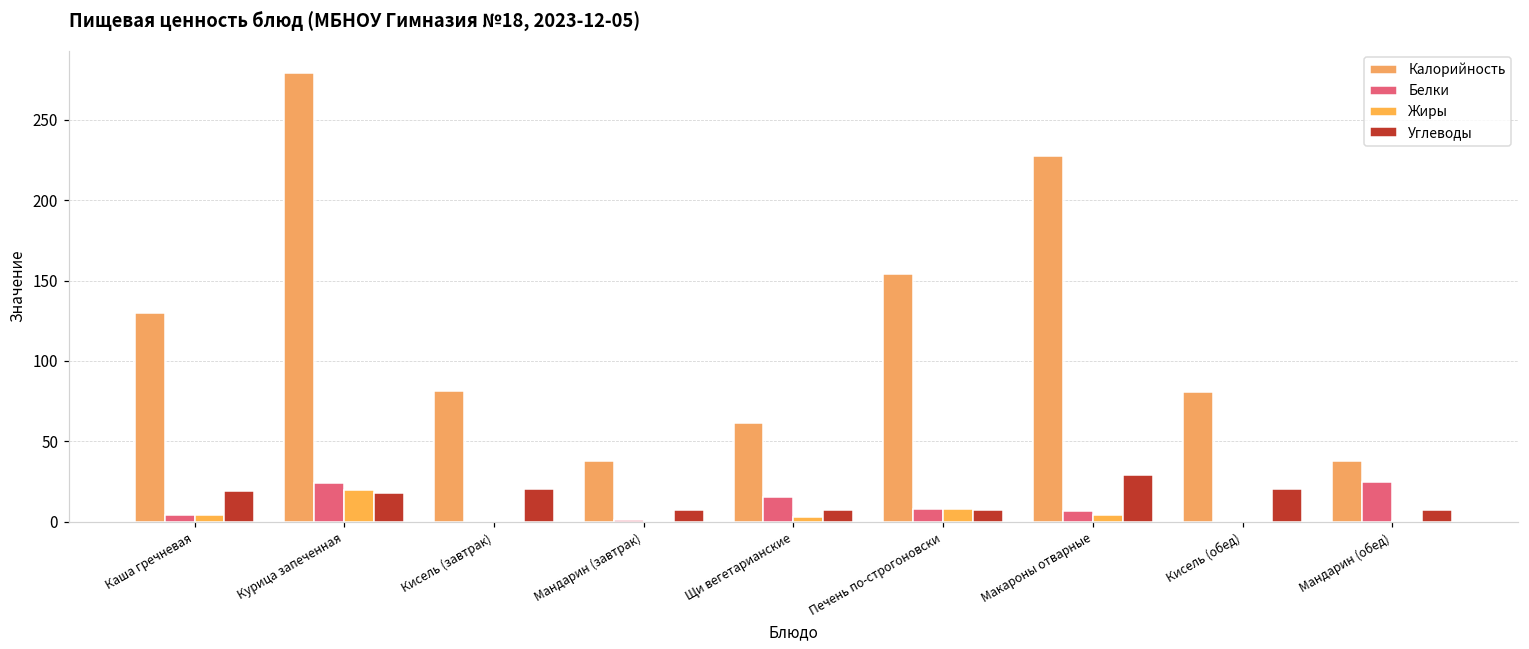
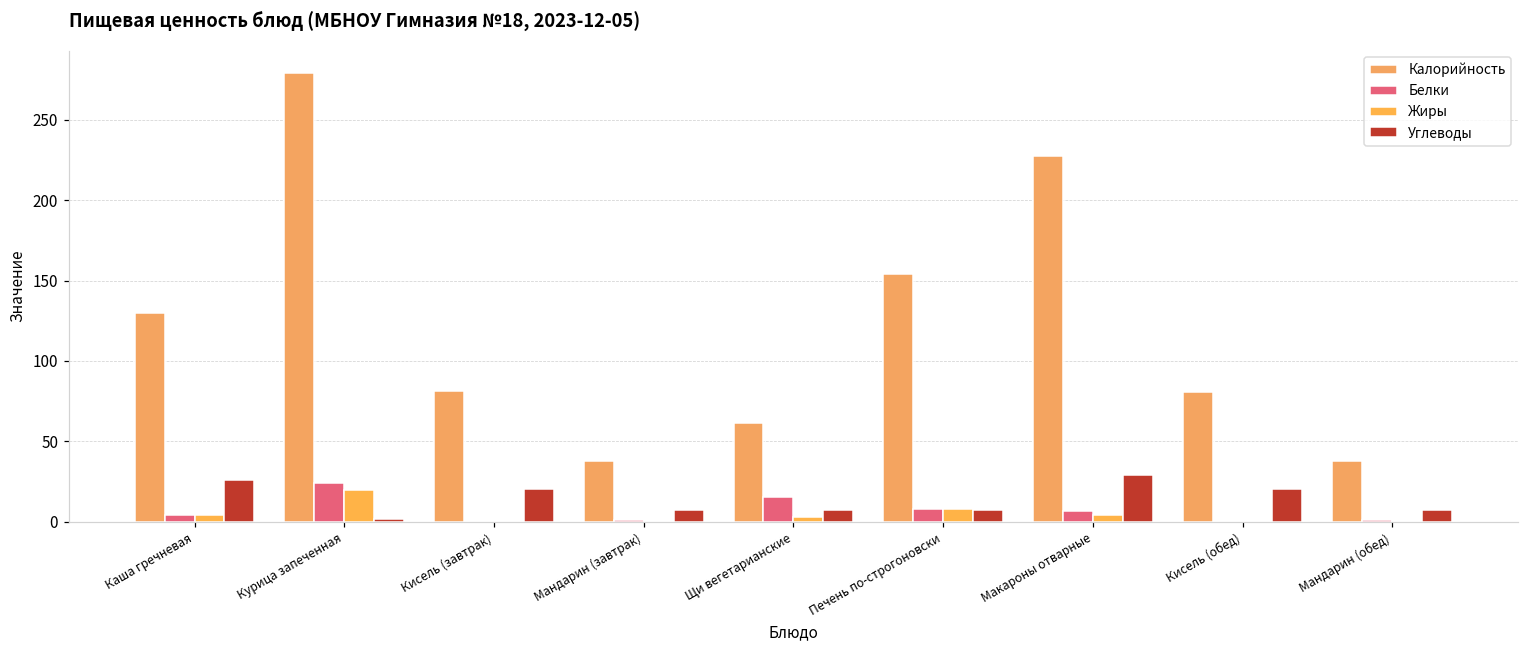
  {
    "Белки": {
      "Каша гречневая": 4,
      "Курица запеченная": 24,
      "Кисель (завтрак)": 0,
      "Щи вегетарианские": 15,
      "Печень по-строгоновски": 8,
      "Макароны отварные": 7,
      "Кисель (обед)": 0,
-     "Мандарин (обед)": 25
+     "Мандарин (обед)": 1
    },
    "Углеводы": {
-     "Каша гречневая": 19,
-     "Курица запеченная": 18,
+     "Каша гречневая": 26,
+     "Курица запеченная": 2,
      "Кисель (завтрак)": 20,
      "Мандарин (завтрак)": 8,
      "Щи вегетарианские": 7,
      "Печень по-строгоновски": 7,
      "Макароны отварные": 29,
      "Кисель (обед)": 20,
      "Мандарин (обед)": 8
    }
  }
